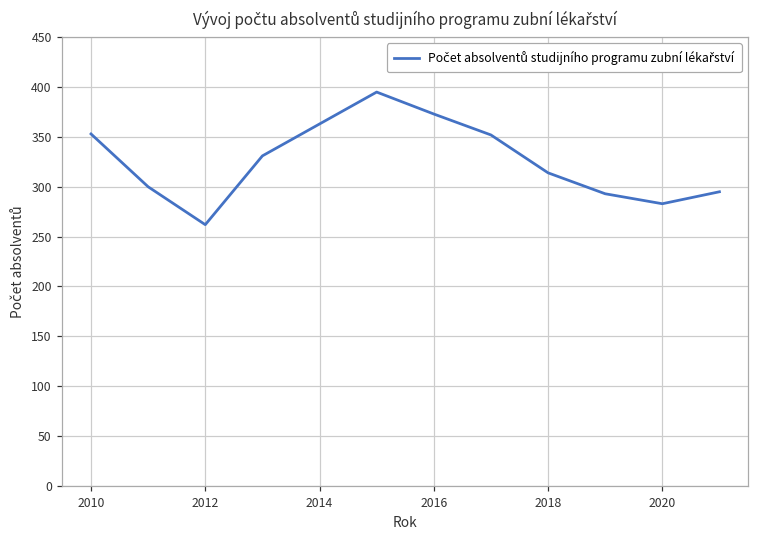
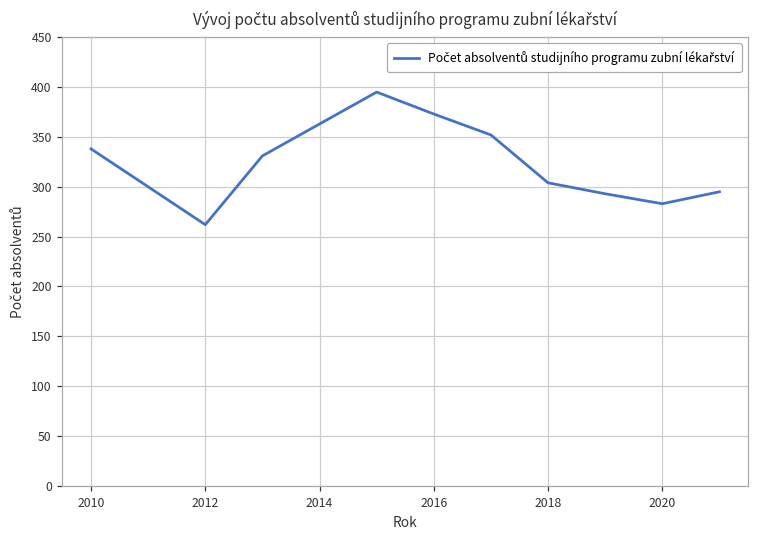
  {
-   "2010": 350,
+   "2010": 340,
    "2012": 260,
    "2014": 360,
    "2016": 370,
-   "2018": 310,
+   "2018": 300,
    "2020": 280
  }
